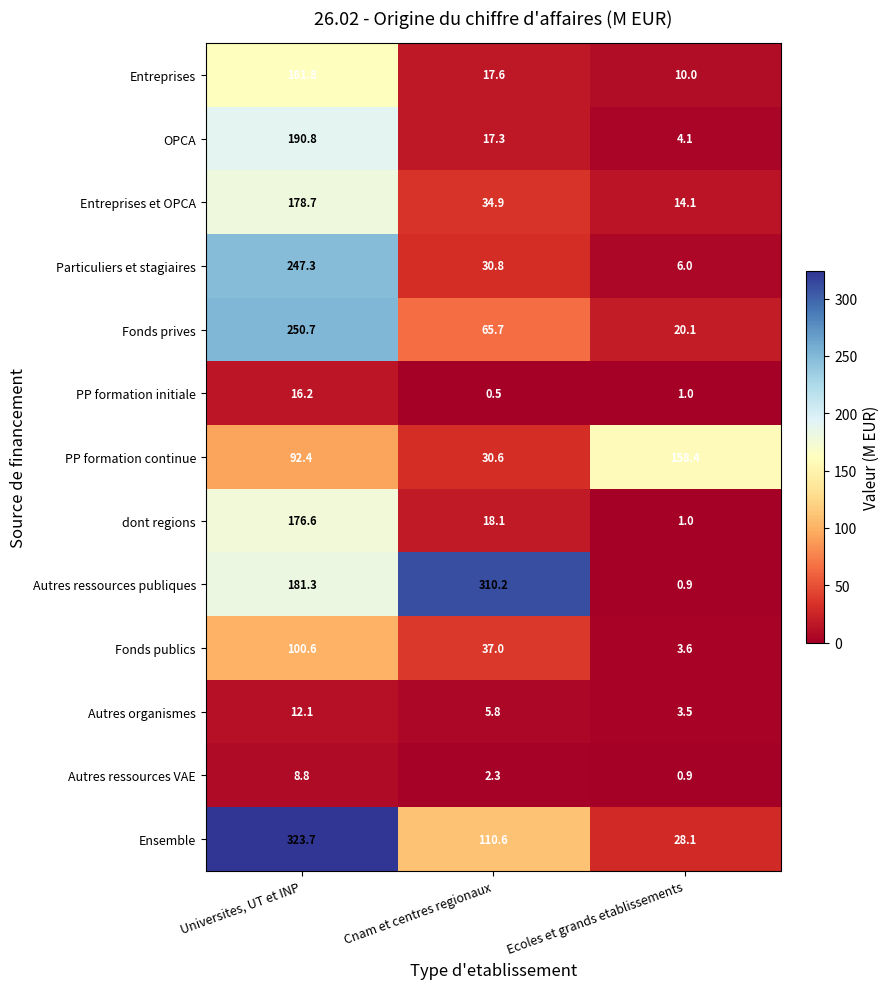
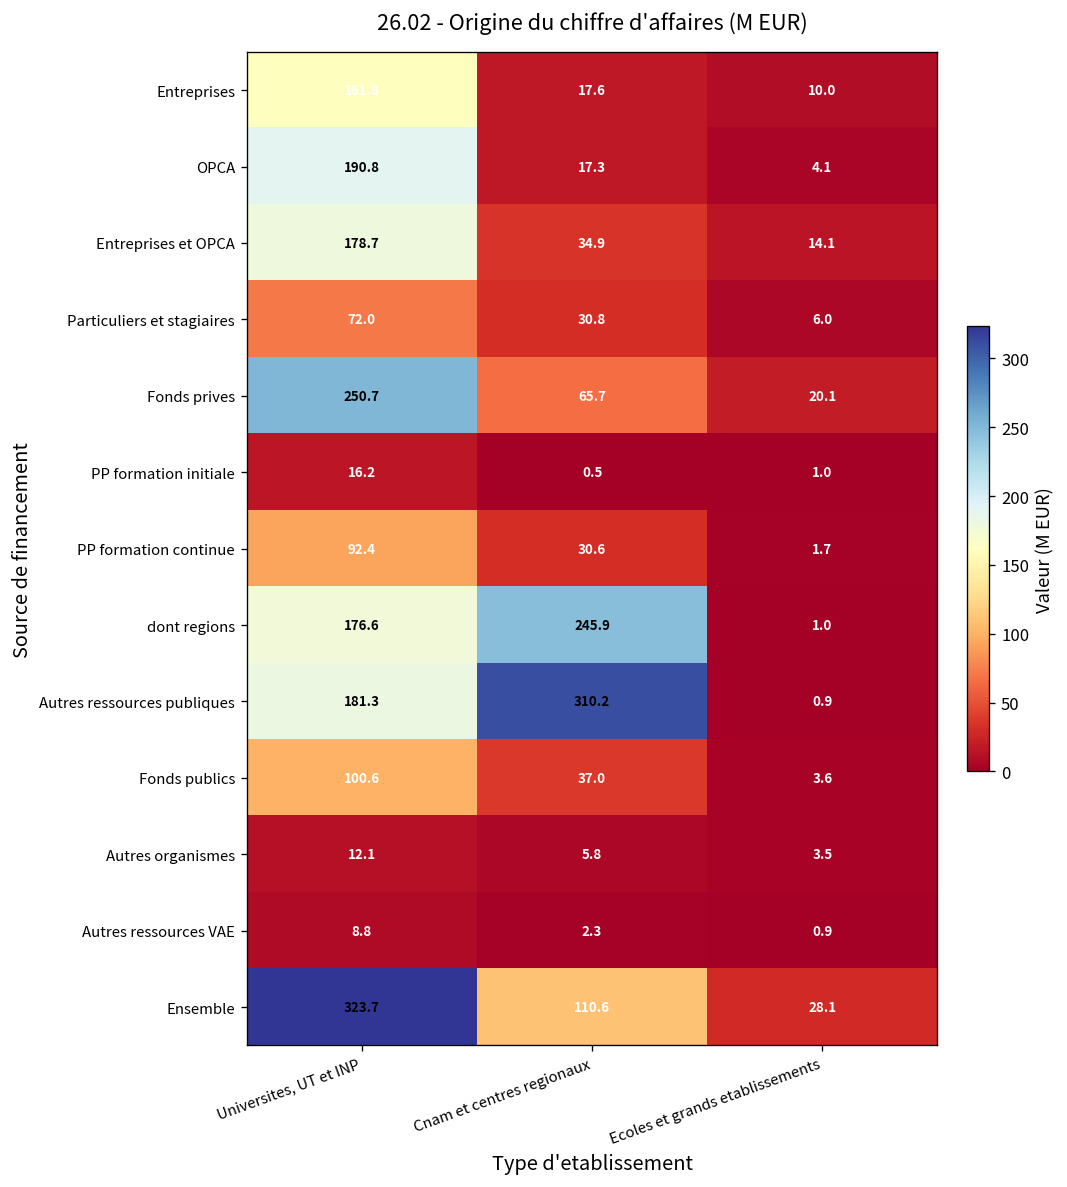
  {
    "Entreprises": {
      "Universites, UT et INP": 161.8,
      "Cnam et centres regionaux": 17.6,
      "Ecoles et grands etablissements": 10.0
    },
    "OPCA": {
      "Universites, UT et INP": 190.8,
      "Cnam et centres regionaux": 17.3,
      "Ecoles et grands etablissements": 4.1
    },
    "Entreprises et OPCA": {
      "Universites, UT et INP": 178.7,
      "Cnam et centres regionaux": 34.9,
      "Ecoles et grands etablissements": 14.1
    },
    "Particuliers et stagiaires": {
-     "Universites, UT et INP": 247.3,
+     "Universites, UT et INP": 72.0,
      "Cnam et centres regionaux": 30.8,
      "Ecoles et grands etablissements": 6.0
    },
    "Fonds prives": {
      "Universites, UT et INP": 250.7,
      "Cnam et centres regionaux": 65.7,
      "Ecoles et grands etablissements": 20.1
    },
    "PP formation initiale": {
      "Universites, UT et INP": 16.2,
      "Cnam et centres regionaux": 0.5,
      "Ecoles et grands etablissements": 1.0
    },
    "PP formation continue": {
      "Universites, UT et INP": 92.4,
      "Cnam et centres regionaux": 30.6,
-     "Ecoles et grands etablissements": 158.4
+     "Ecoles et grands etablissements": 1.7
    },
    "dont regions": {
      "Universites, UT et INP": 176.6,
-     "Cnam et centres regionaux": 18.1,
+     "Cnam et centres regionaux": 245.9,
      "Ecoles et grands etablissements": 1.0
    },
    "Autres ressources publiques": {
      "Universites, UT et INP": 181.3,
      "Cnam et centres regionaux": 310.2,
      "Ecoles et grands etablissements": 0.9
    },
    "Fonds publics": {
      "Universites, UT et INP": 100.6,
      "Cnam et centres regionaux": 37.0,
      "Ecoles et grands etablissements": 3.6
    },
    "Autres organismes": {
      "Universites, UT et INP": 12.1,
      "Cnam et centres regionaux": 5.8,
      "Ecoles et grands etablissements": 3.5
    },
    "Autres ressources VAE": {
      "Universites, UT et INP": 8.8,
      "Cnam et centres regionaux": 2.3,
      "Ecoles et grands etablissements": 0.9
    },
    "Ensemble": {
      "Universites, UT et INP": 323.7,
      "Cnam et centres regionaux": 110.6,
      "Ecoles et grands etablissements": 28.1
    }
  }
